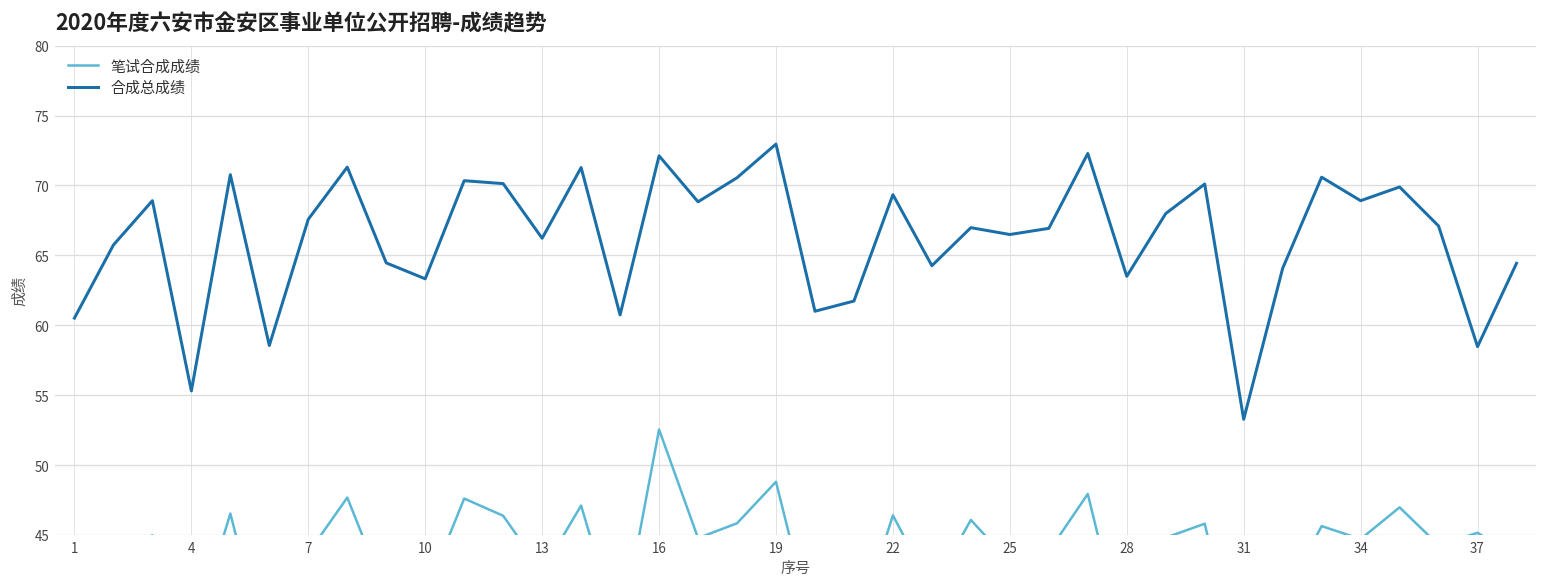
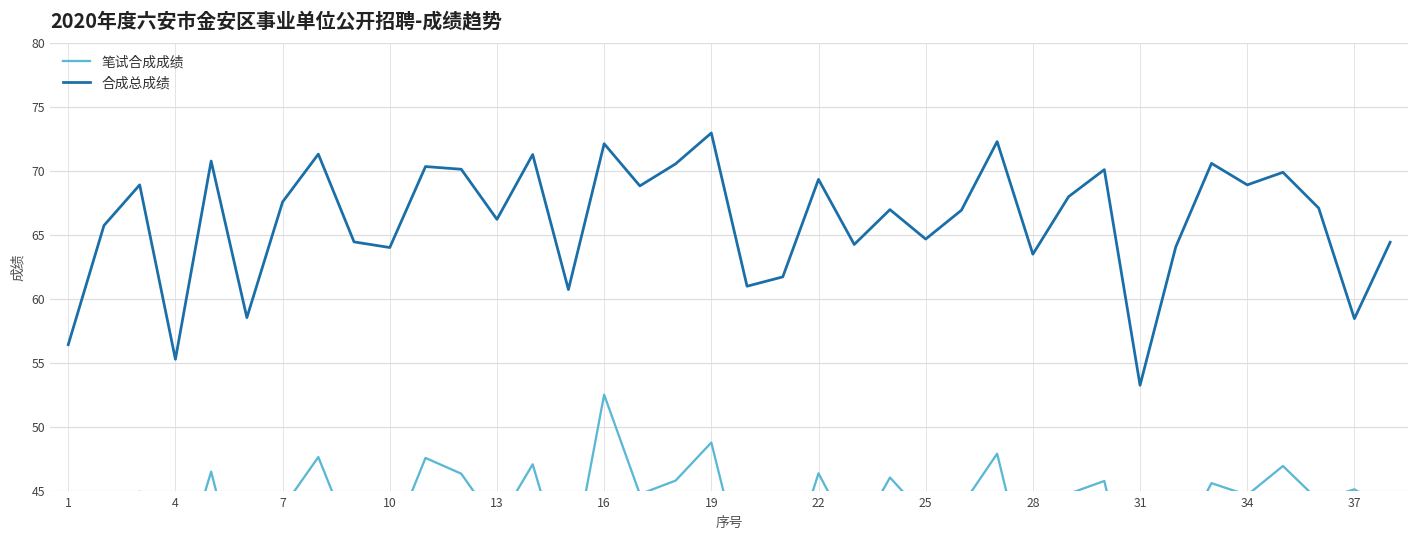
  {
    "笔试合成成绩": {
      "16": 52.5,
      "19": 48.8,
      "22": 46.4,
      "37": 45.2
    },
    "合成总成绩": {
-     "1": 60.5,
+     "1": 56.4,
      "4": 55.3,
      "7": 67.6,
-     "10": 63.3,
+     "10": 64.0,
      "13": 66.2,
      "16": 72.1,
      "19": 73.0,
      "22": 69.3,
-     "25": 66.5,
+     "25": 64.7,
      "28": 63.5,
      "31": 53.3,
      "34": 68.9,
      "37": 58.5
    }
  }
